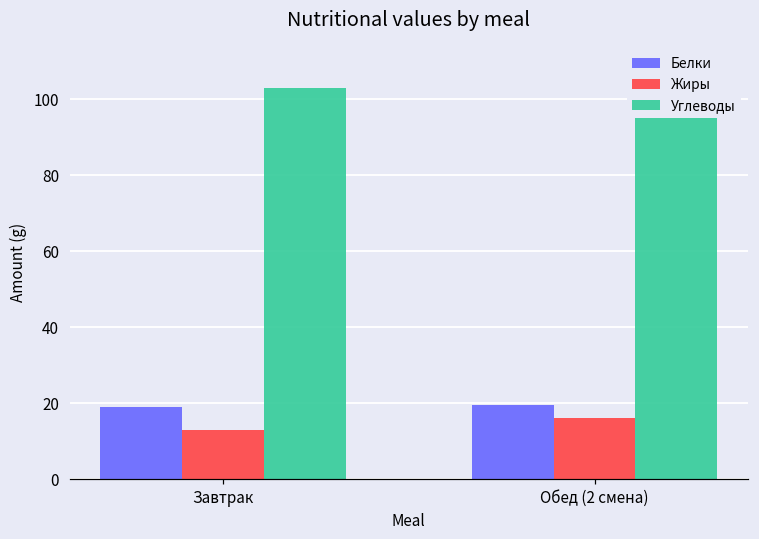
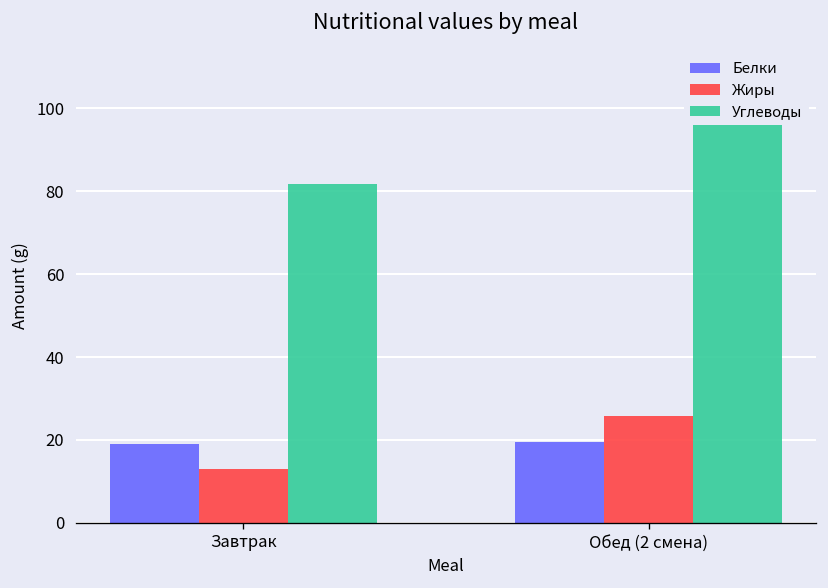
  {
    "Белки": {
      "Завтрак": 19,
      "Обед (2 смена)": 20
    },
    "Жиры": {
      "Завтрак": 13,
-     "Обед (2 смена)": 16
+     "Обед (2 смена)": 26
    },
    "Углеводы": {
-     "Завтрак": 103
+     "Завтрак": 82
    }
  }
